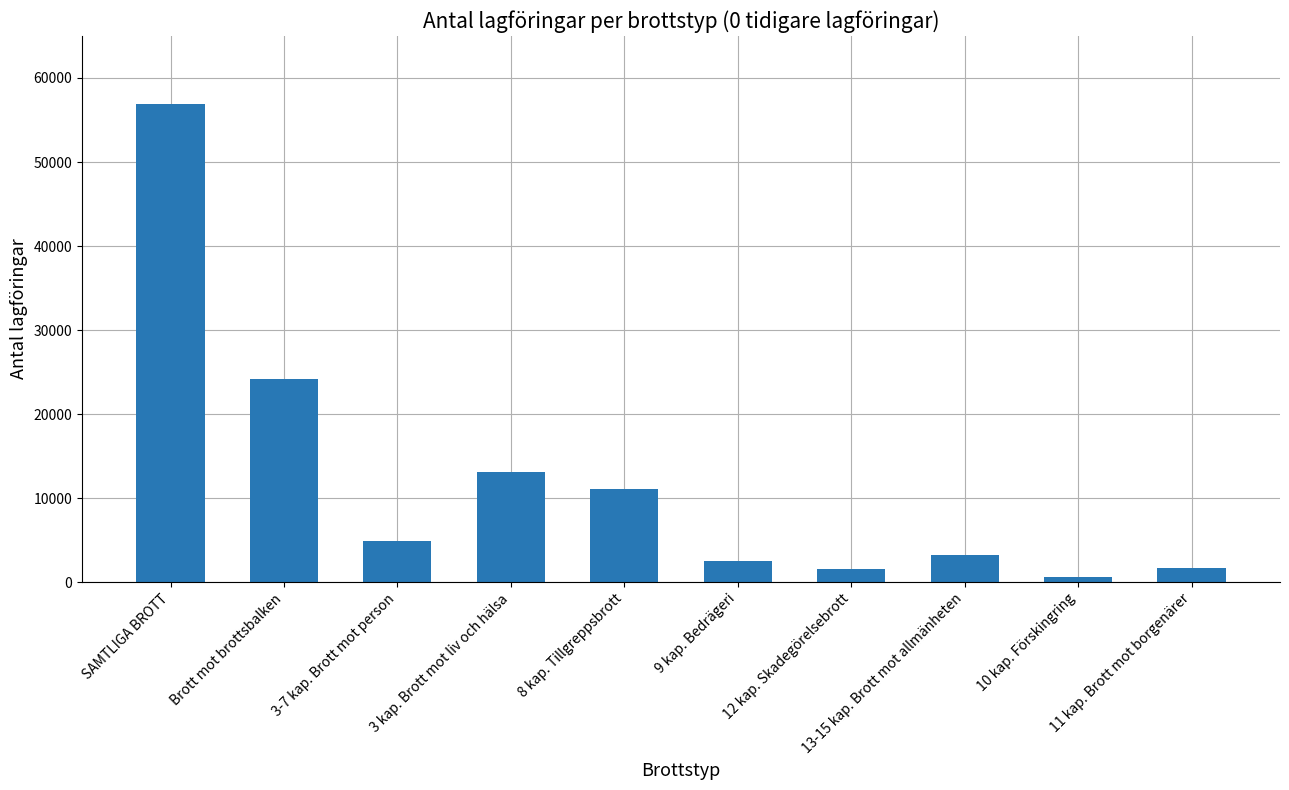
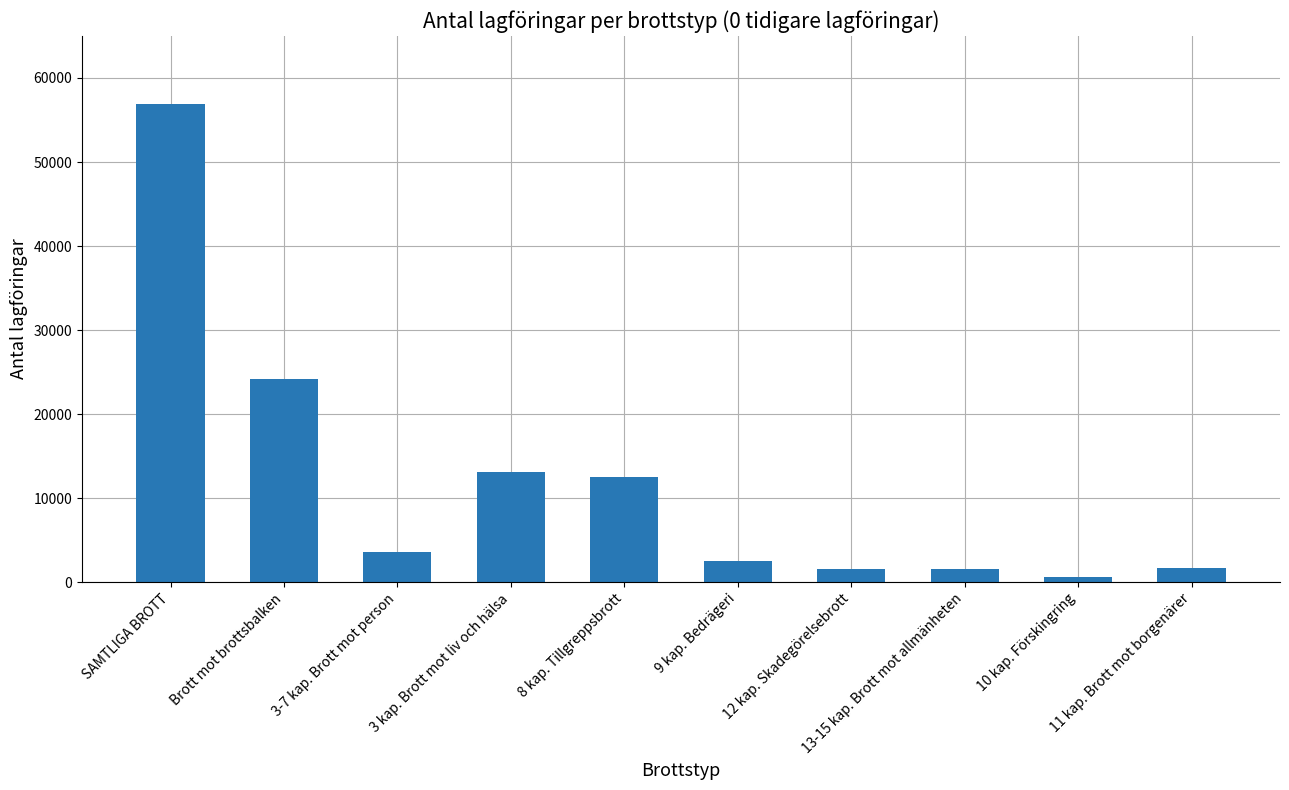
  {
    "SAMTLIGA BROTT": 57000,
    "Brott mot brottsbalken": 24000,
-   "3-7 kap. Brott mot person": 5000,
+   "3-7 kap. Brott mot person": 4000,
    "3 kap. Brott mot liv och hälsa": 13000,
-   "8 kap. Tillgreppsbrott": 11000,
+   "8 kap. Tillgreppsbrott": 13000,
    "9 kap. Bedrägeri": 2000,
    "12 kap. Skadegörelsebrott": 2000,
-   "13-15 kap. Brott mot allmänheten": 3000,
+   "13-15 kap. Brott mot allmänheten": 2000,
    "10 kap. Förskingring": 1000,
    "11 kap. Brott mot borgenärer": 2000
  }
